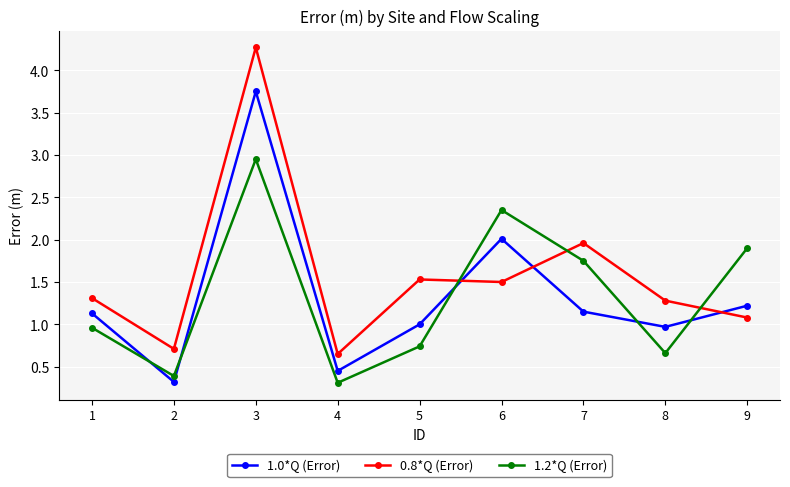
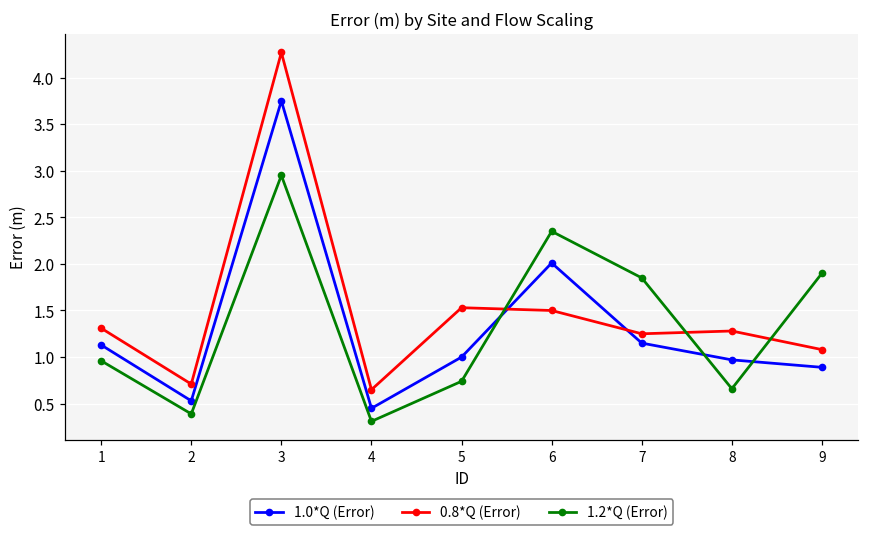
  {
    "1.0*Q (Error)": {
      "1": 1.1,
-     "2": 0.3,
+     "2": 0.5,
      "3": 3.8,
      "4": 0.5,
      "5": 1.0,
      "6": 2.0,
      "7": 1.2,
      "8": 1.0,
-     "9": 1.2
+     "9": 0.9
    },
    "0.8*Q (Error)": {
      "1": 1.3,
      "2": 0.7,
      "3": 4.3,
      "4": 0.7,
      "5": 1.5,
      "6": 1.5,
-     "7": 2.0,
+     "7": 1.3,
      "8": 1.3,
      "9": 1.1
    },
    "1.2*Q (Error)": {
      "1": 1.0,
      "2": 0.4,
      "3": 3.0,
      "4": 0.3,
      "5": 0.7,
      "6": 2.4,
-     "7": 1.8,
+     "7": 1.9,
      "8": 0.7,
      "9": 1.9
    }
  }
